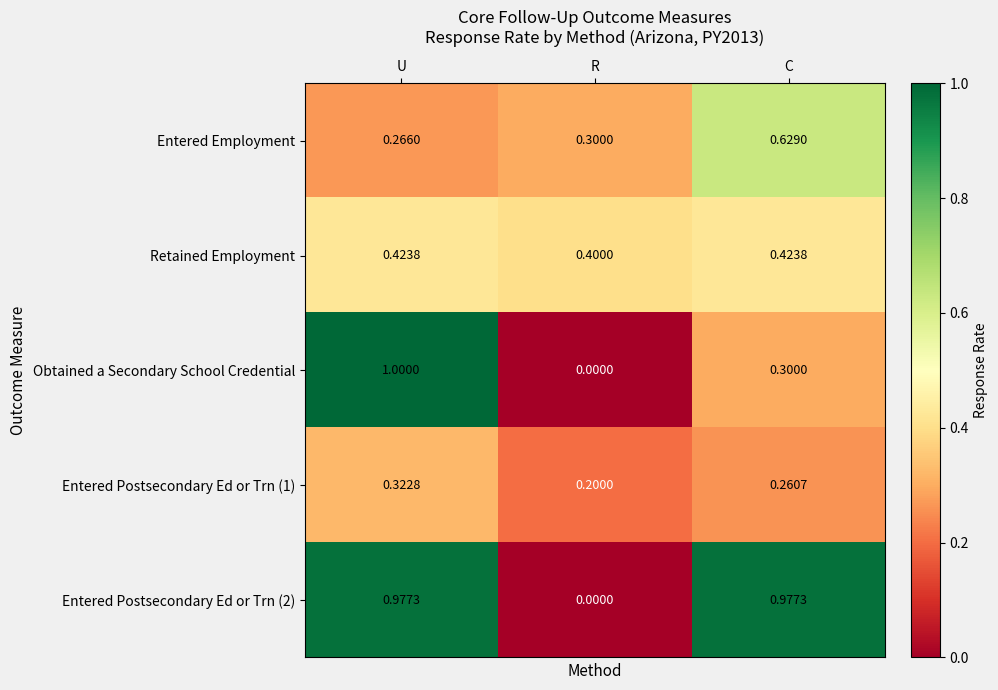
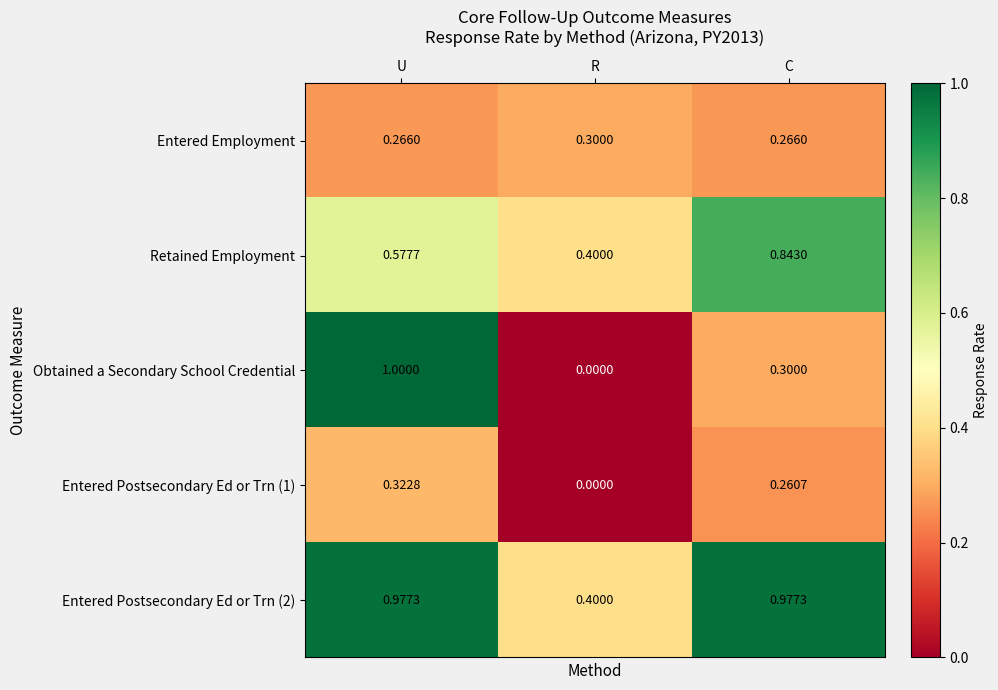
  {
    "Entered Employment": {
      "U": 0.2660,
      "R": 0.3000,
-     "C": 0.6290
+     "C": 0.2660
    },
    "Retained Employment": {
-     "U": 0.4238,
+     "U": 0.5777,
      "R": 0.4000,
-     "C": 0.4238
+     "C": 0.8430
    },
    "Obtained a Secondary School Credential": {
      "U": 1.0000,
      "R": 0.0000,
      "C": 0.3000
    },
    "Entered Postsecondary Ed or Trn (1)": {
      "U": 0.3228,
-     "R": 0.2000,
+     "R": 0.0000,
      "C": 0.2607
    },
    "Entered Postsecondary Ed or Trn (2)": {
      "U": 0.9773,
-     "R": 0.0000,
+     "R": 0.4000,
      "C": 0.9773
    }
  }
